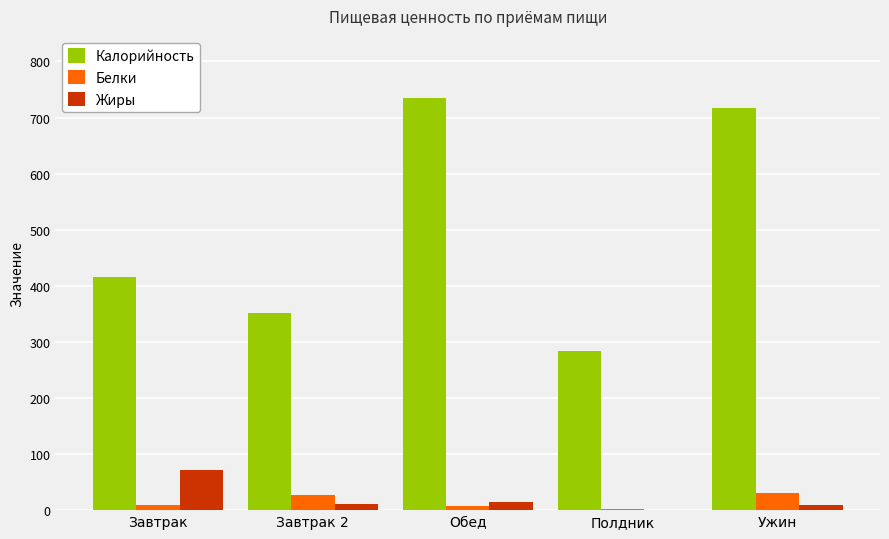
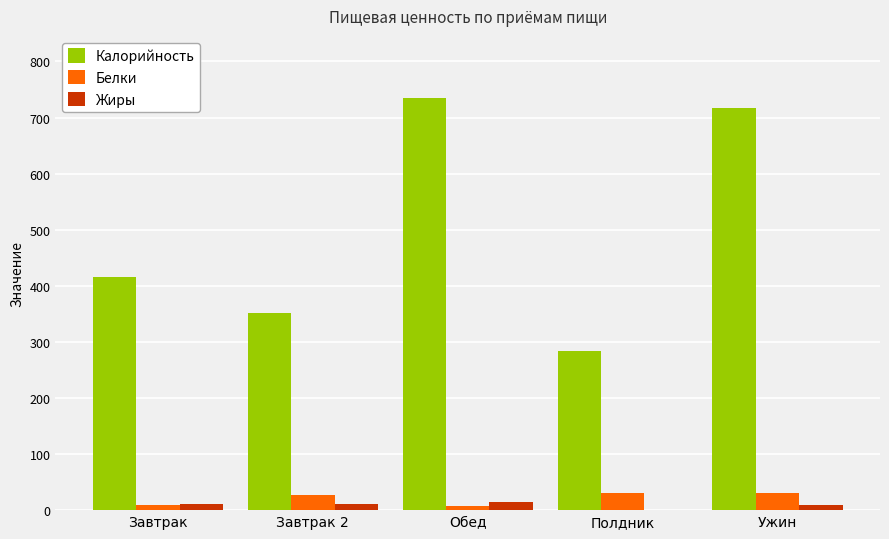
  {
    "Калорийность": {
      "Завтрак": 420,
      "Завтрак 2": 350,
      "Обед": 740,
      "Полдник": 280,
      "Ужин": 720
    },
    "Белки": {
      "Завтрак": 10,
      "Завтрак 2": 30,
      "Обед": 10,
-     "Полдник": 0,
+     "Полдник": 30,
      "Ужин": 30
    },
    "Жиры": {
-     "Завтрак": 70,
+     "Завтрак": 10,
      "Завтрак 2": 10,
      "Обед": 10,
      "Полдник": 0,
      "Ужин": 10
    }
  }
